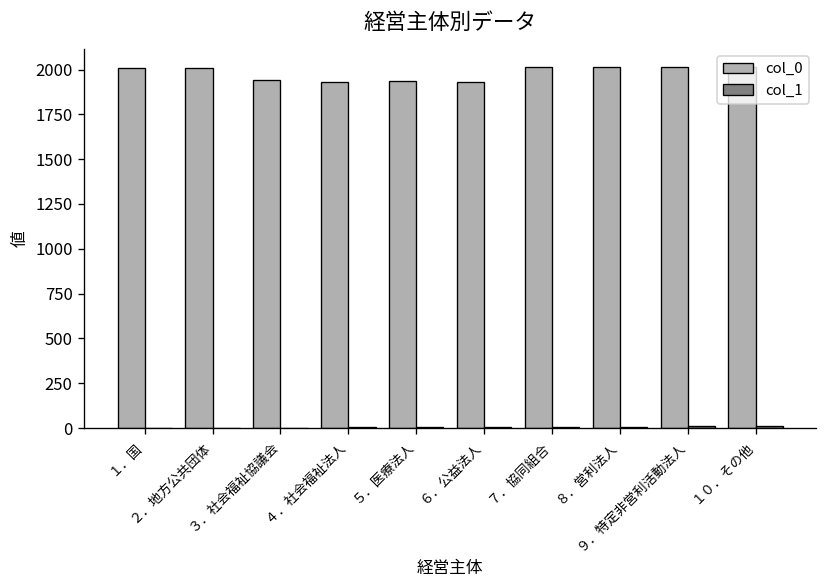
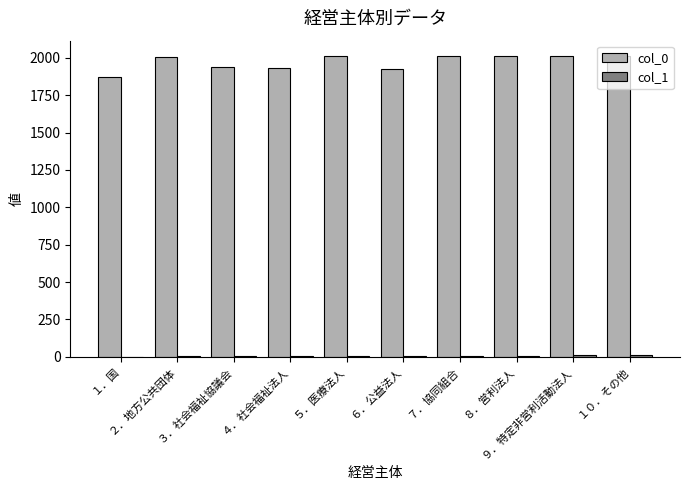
  {
    "col_0": {
-     "１．国": 2010,
+     "１．国": 1870,
      "２．地方公共団体": 2010,
      "３．社会福祉協議会": 1940,
      "４．社会福祉法人": 1930,
-     "５．医療法人": 1940,
+     "５．医療法人": 2010,
      "６．公益法人": 1930,
      "７．協同組合": 2010,
      "８．営利法人": 2010,
      "９．特定非営利活動法人": 2010
    }
  }
